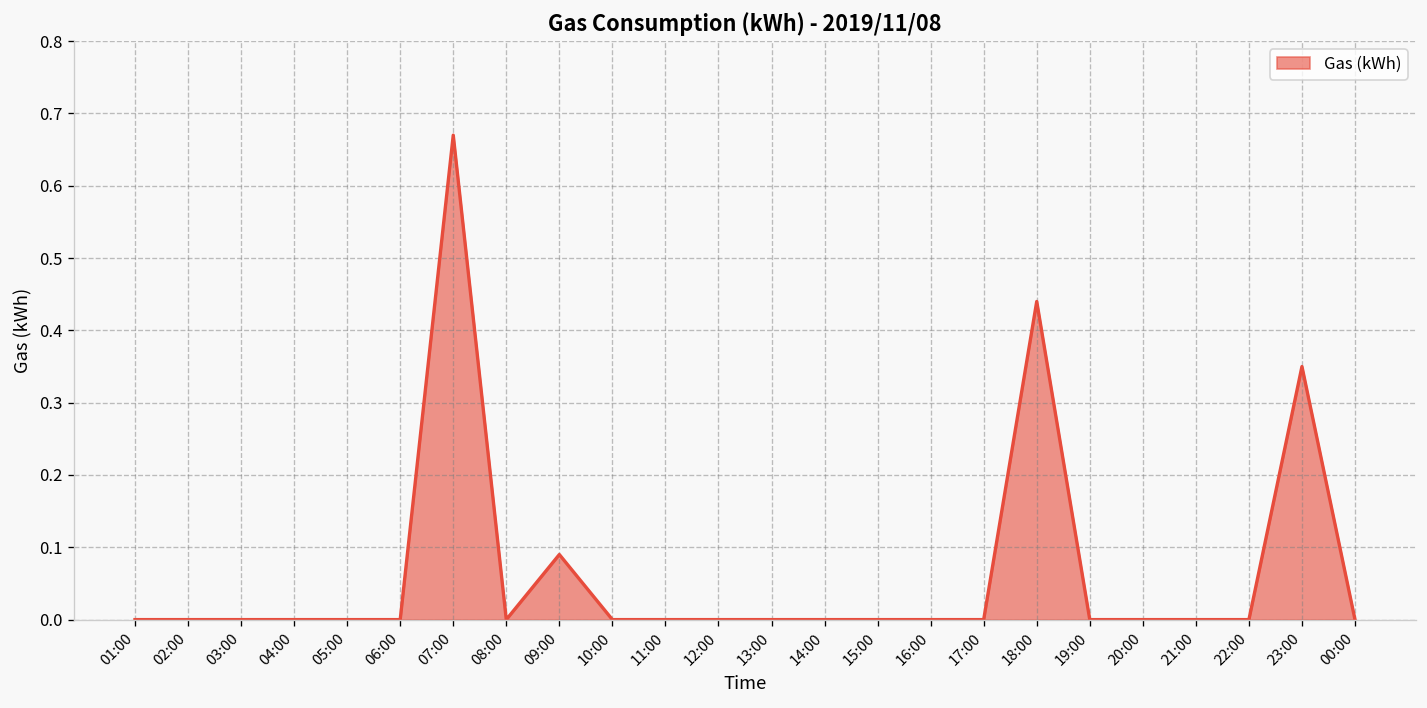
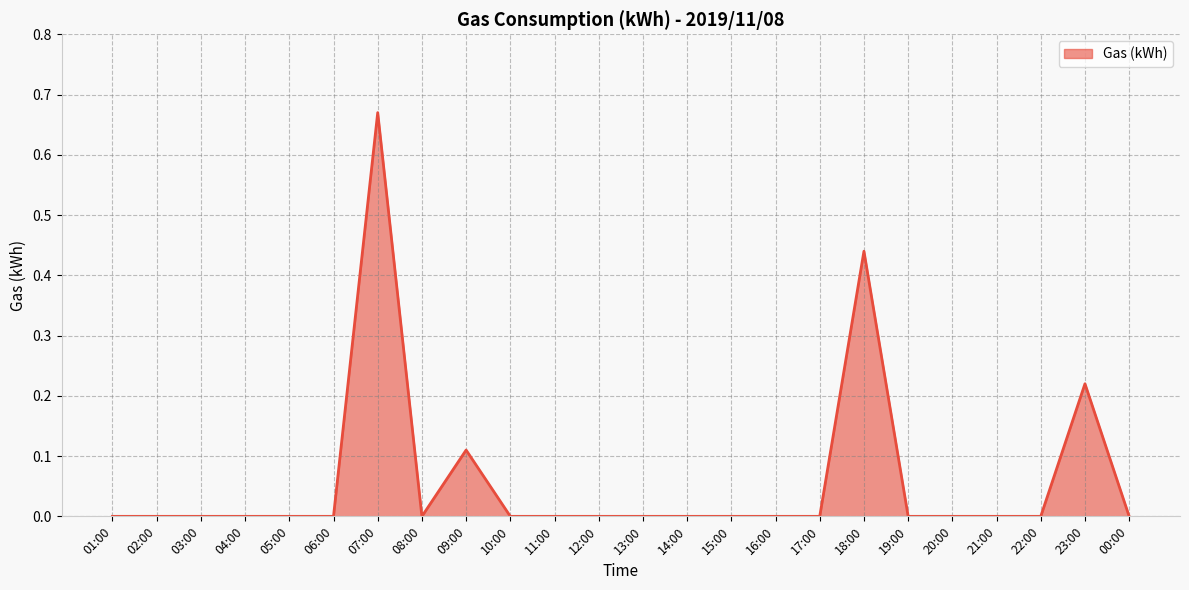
  {
    "01:00": 0.00,
    "02:00": 0.00,
    "03:00": 0.00,
    "04:00": 0.00,
    "05:00": 0.00,
    "06:00": 0.00,
    "07:00": 0.67,
    "08:00": 0.00,
-   "09:00": 0.09,
+   "09:00": 0.11,
    "10:00": 0.00,
    "11:00": 0.00,
    "12:00": 0.00,
    "13:00": 0.00,
    "14:00": 0.00,
    "15:00": 0.00,
    "16:00": 0.00,
    "17:00": 0.00,
    "18:00": 0.44,
    "19:00": 0.00,
    "20:00": 0.00,
    "21:00": 0.00,
    "22:00": 0.00,
-   "23:00": 0.35,
+   "23:00": 0.22,
    "00:00": 0.00
  }
